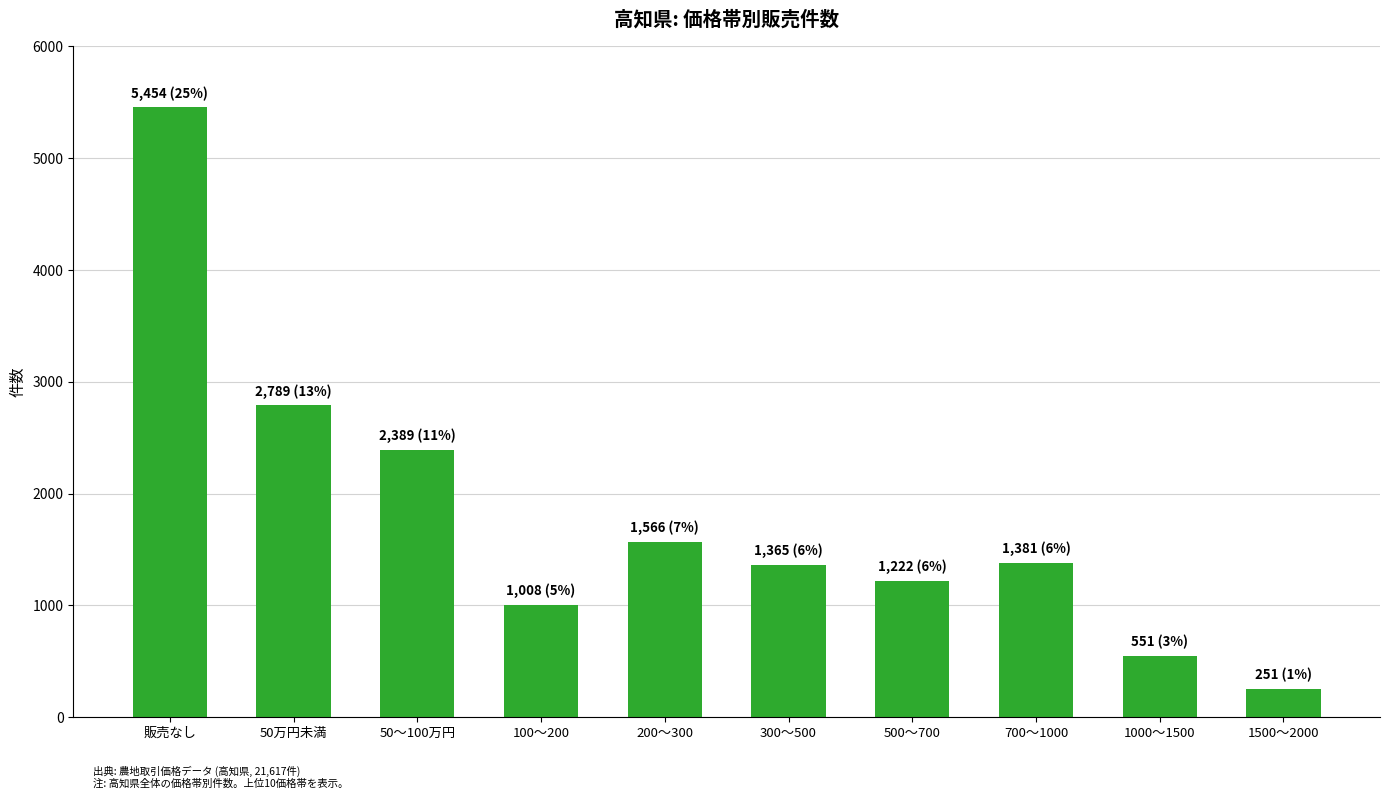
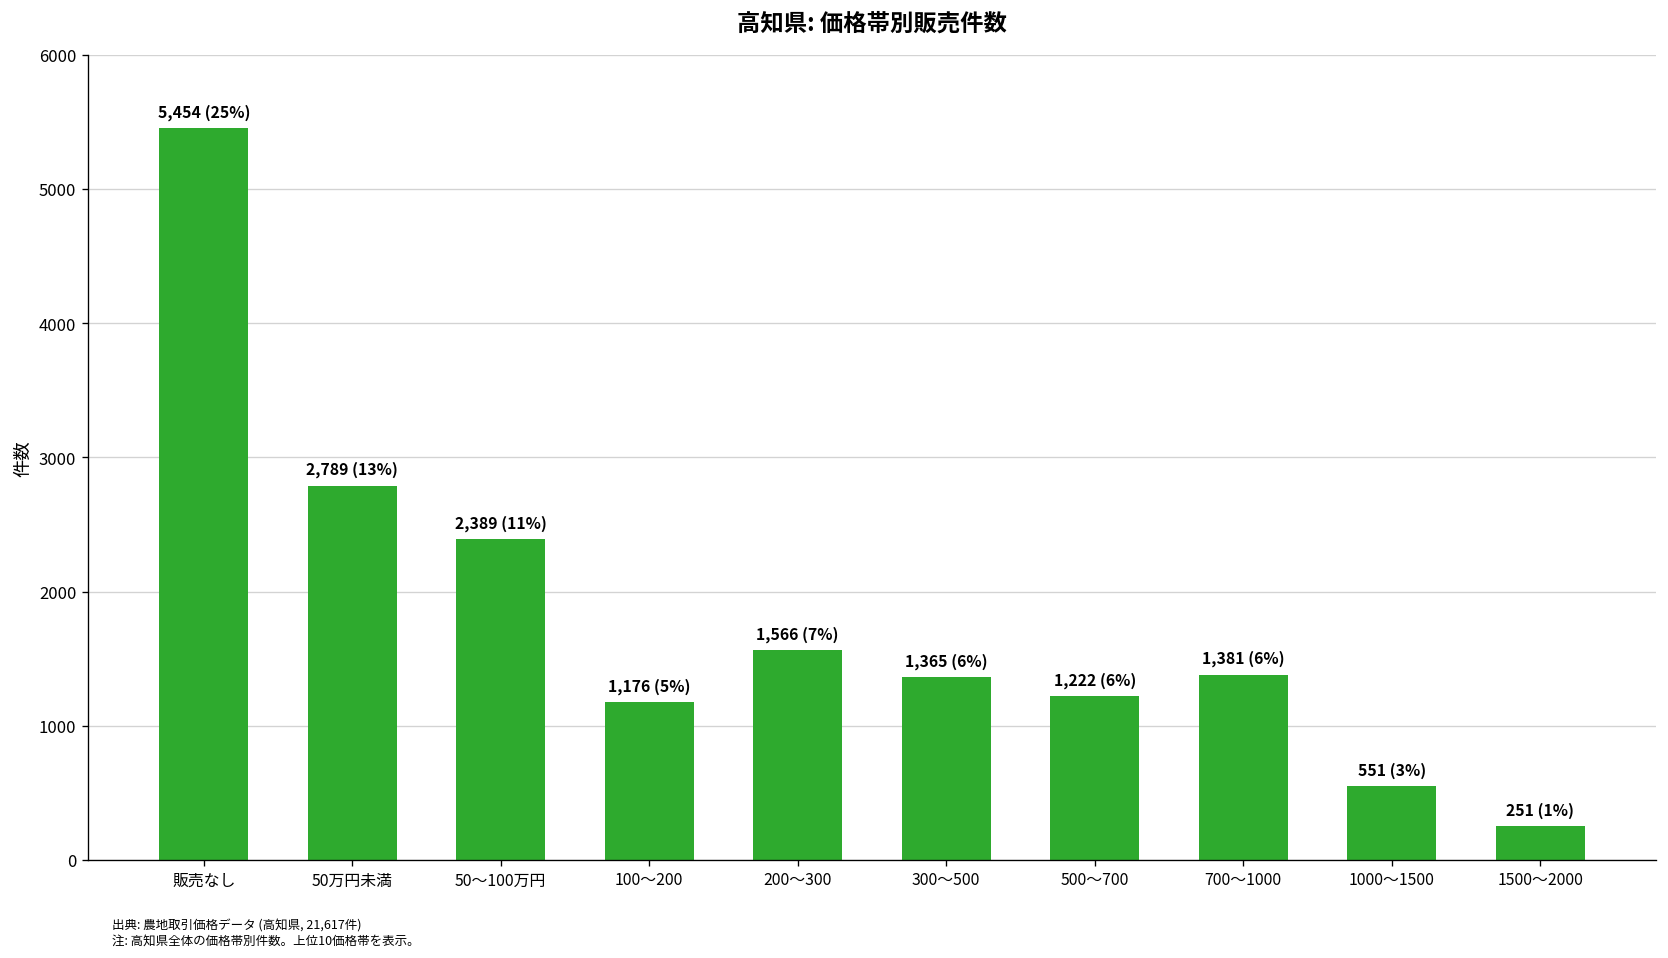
  {
    "販売なし": "5,454",
    "50万円未満": "2,789",
    "50～100万円": "2,389",
-   "100～200": "1,008",
+   "100～200": "1,176",
    "200～300": "1,566",
    "300～500": "1,365",
    "500～700": "1,222",
    "700～1000": "1,381",
    "1000～1500": "551",
    "1500～2000": "251"
  }
